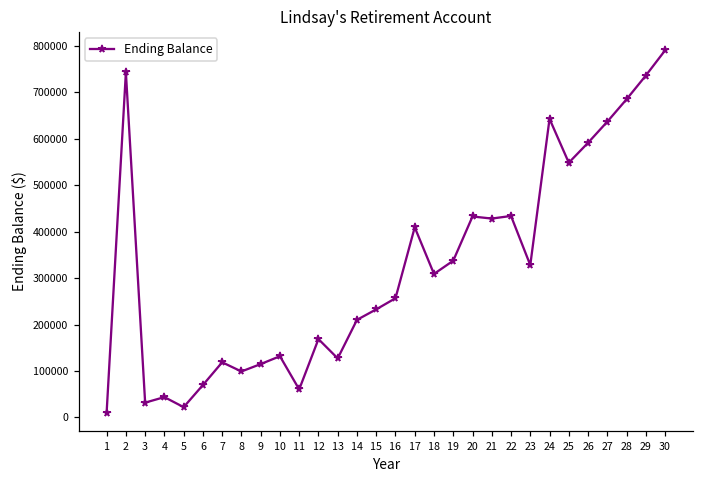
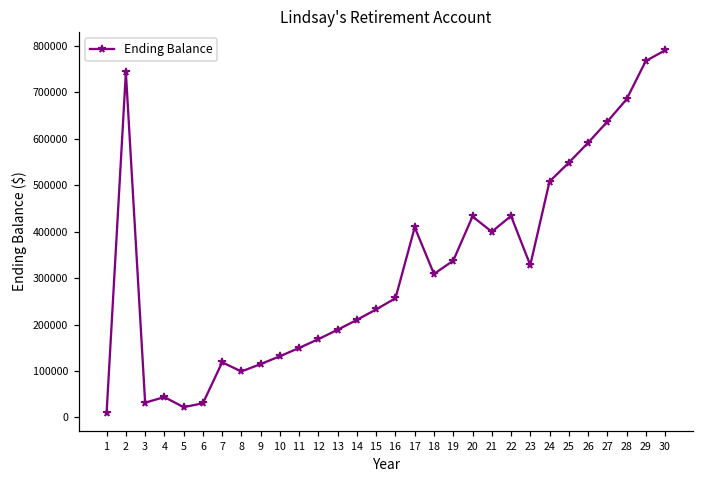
  {
    "1": 10000,
    "2": 740000,
    "3": 30000,
    "4": 40000,
    "5": 20000,
-   "6": 70000,
+   "6": 30000,
    "7": 120000,
    "8": 100000,
    "9": 110000,
    "10": 130000,
-   "11": 60000,
+   "11": 150000,
    "12": 170000,
-   "13": 130000,
+   "13": 190000,
    "14": 210000,
    "15": 230000,
    "16": 260000,
    "17": 410000,
    "18": 310000,
    "19": 340000,
    "20": 430000,
-   "21": 430000,
+   "21": 400000,
    "22": 430000,
    "23": 330000,
-   "24": 640000,
+   "24": 510000,
    "25": 550000,
    "26": 590000,
    "27": 640000,
    "28": 690000,
-   "29": 740000,
+   "29": 770000,
    "30": 790000
  }
